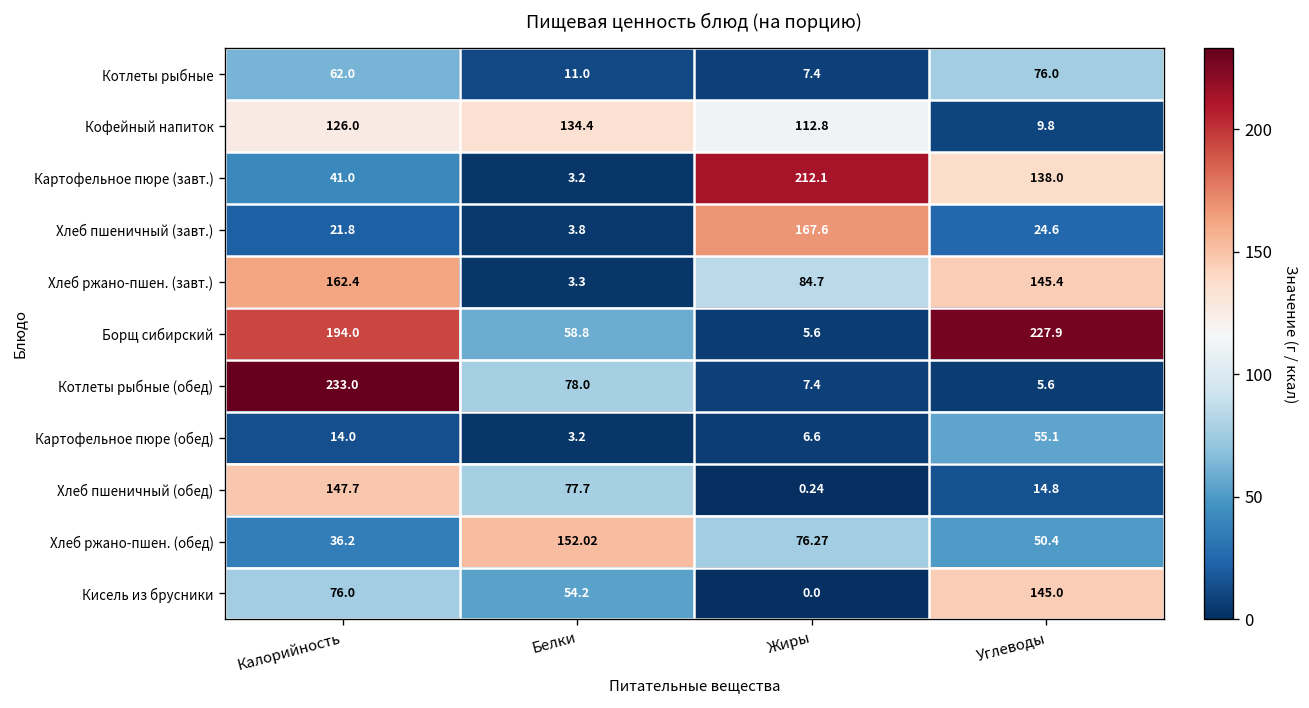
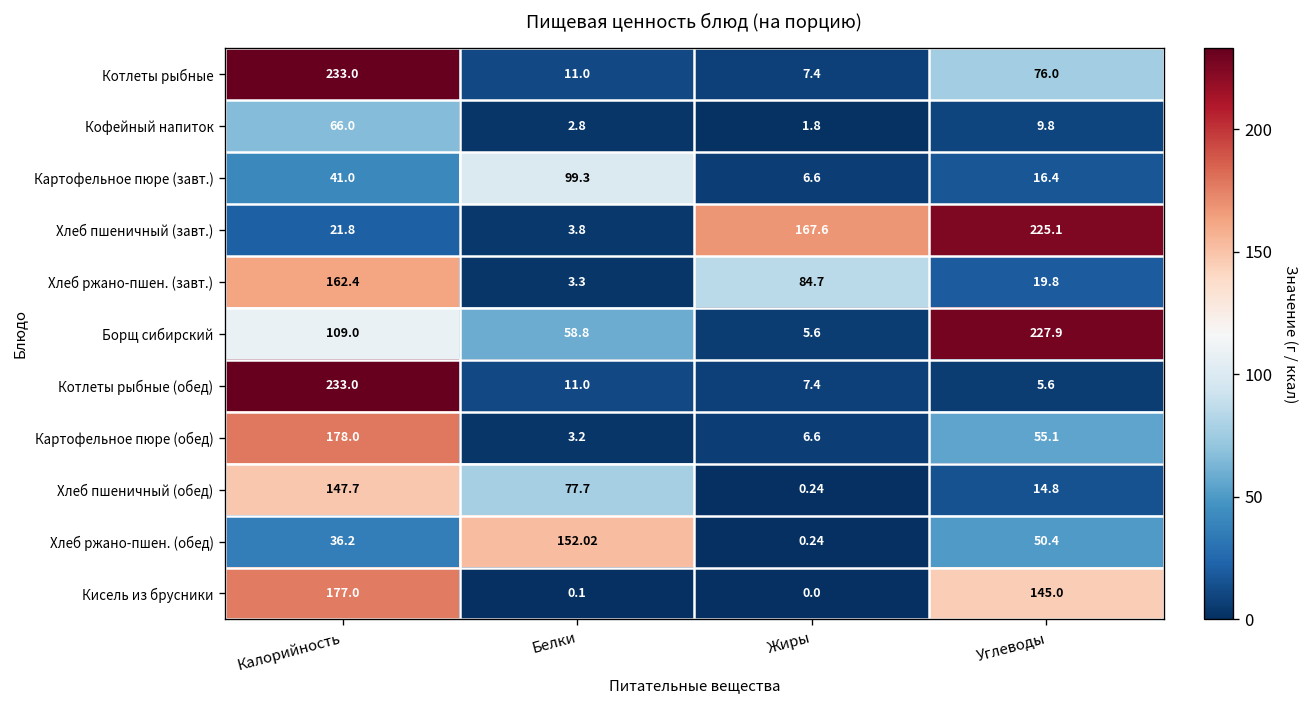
  {
    "Котлеты рыбные": {
-     "Калорийность": 62.0,
+     "Калорийность": 233.0,
      "Белки": 11.0,
      "Жиры": 7.4,
      "Углеводы": 76.0
    },
    "Кофейный напиток": {
-     "Калорийность": 126.0,
-     "Белки": 134.4,
-     "Жиры": 112.8,
+     "Калорийность": 66.0,
+     "Белки": 2.8,
+     "Жиры": 1.8,
      "Углеводы": 9.8
    },
    "Картофельное пюре (завт.)": {
      "Калорийность": 41.0,
-     "Белки": 3.2,
-     "Жиры": 212.1,
-     "Углеводы": 138.0
+     "Белки": 99.3,
+     "Жиры": 6.6,
+     "Углеводы": 16.4
    },
    "Хлеб пшеничный (завт.)": {
      "Калорийность": 21.8,
      "Белки": 3.8,
      "Жиры": 167.6,
-     "Углеводы": 24.6
+     "Углеводы": 225.1
    },
    "Хлеб ржано-пшен. (завт.)": {
      "Калорийность": 162.4,
      "Белки": 3.3,
      "Жиры": 84.7,
-     "Углеводы": 145.4
+     "Углеводы": 19.8
    },
    "Борщ сибирский": {
-     "Калорийность": 194.0,
+     "Калорийность": 109.0,
      "Белки": 58.8,
      "Жиры": 5.6,
      "Углеводы": 227.9
    },
    "Котлеты рыбные (обед)": {
      "Калорийность": 233.0,
-     "Белки": 78.0,
+     "Белки": 11.0,
      "Жиры": 7.4,
      "Углеводы": 5.6
    },
    "Картофельное пюре (обед)": {
-     "Калорийность": 14.0,
+     "Калорийность": 178.0,
      "Белки": 3.2,
      "Жиры": 6.6,
      "Углеводы": 55.1
    },
    "Хлеб пшеничный (обед)": {
      "Калорийность": 147.7,
      "Белки": 77.7,
      "Жиры": 0.24,
      "Углеводы": 14.8
    },
    "Хлеб ржано-пшен. (обед)": {
      "Калорийность": 36.2,
      "Белки": 152.02,
-     "Жиры": 76.27,
+     "Жиры": 0.24,
      "Углеводы": 50.4
    },
    "Кисель из брусники": {
-     "Калорийность": 76.0,
-     "Белки": 54.2,
+     "Калорийность": 177.0,
+     "Белки": 0.1,
      "Жиры": 0.0,
      "Углеводы": 145.0
    }
  }
